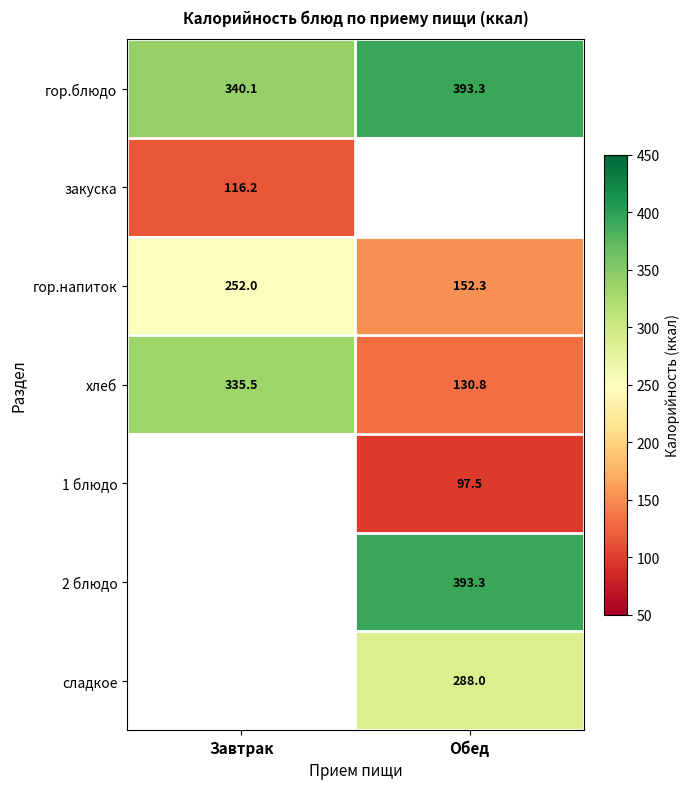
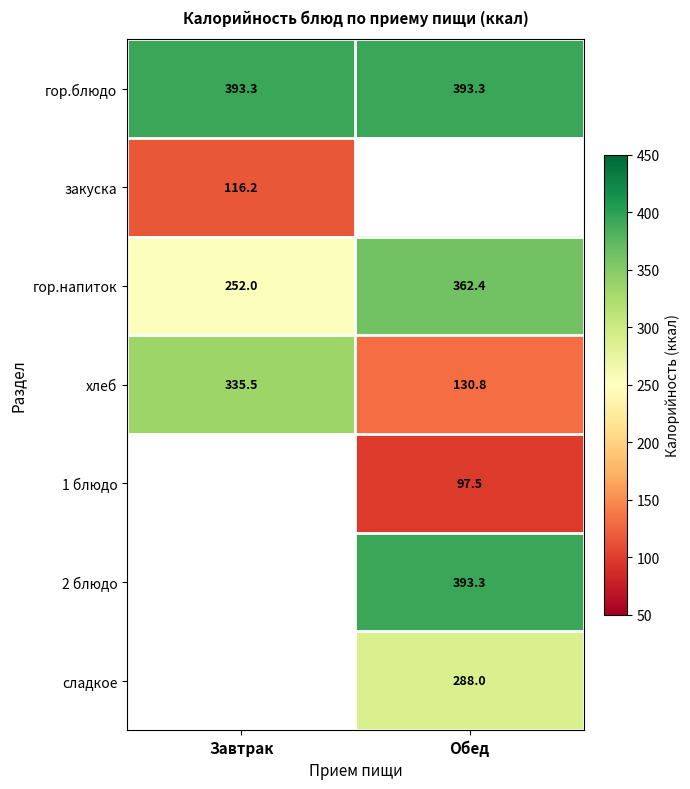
  {
    "гор.блюдо": {
-     "Завтрак": 340.1,
+     "Завтрак": 393.3,
      "Обед": 393.3
    },
    "закуска": {
      "Завтрак": 116.2
    },
    "гор.напиток": {
      "Завтрак": 252.0,
-     "Обед": 152.3
+     "Обед": 362.4
    },
    "хлеб": {
      "Завтрак": 335.5,
      "Обед": 130.8
    },
    "1 блюдо": {
      "Обед": 97.5
    },
    "2 блюдо": {
      "Обед": 393.3
    },
    "сладкое": {
      "Обед": 288.0
    }
  }
